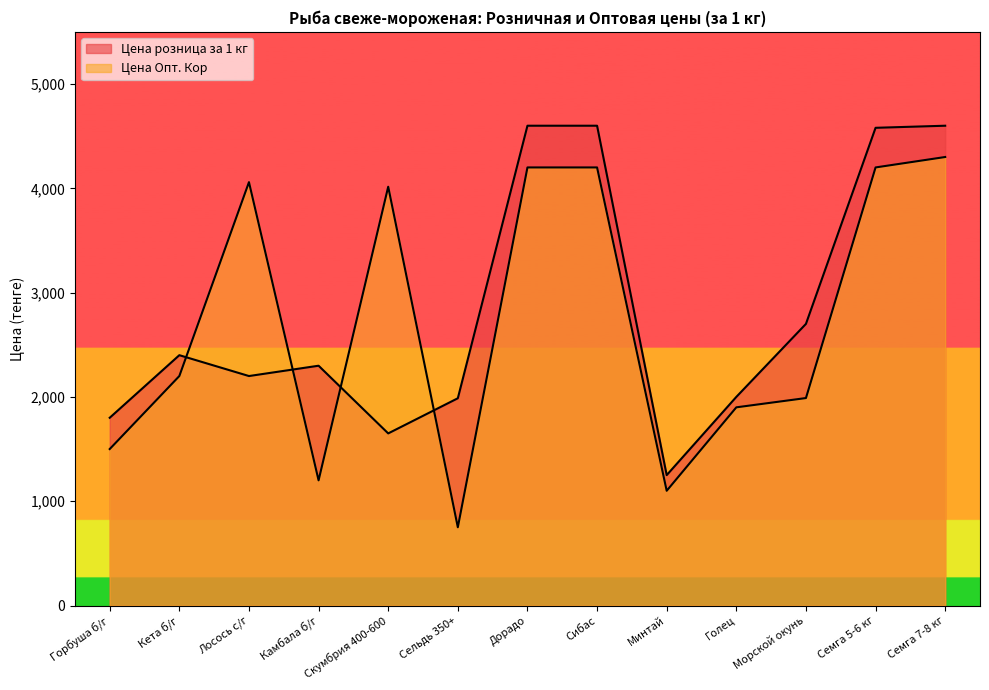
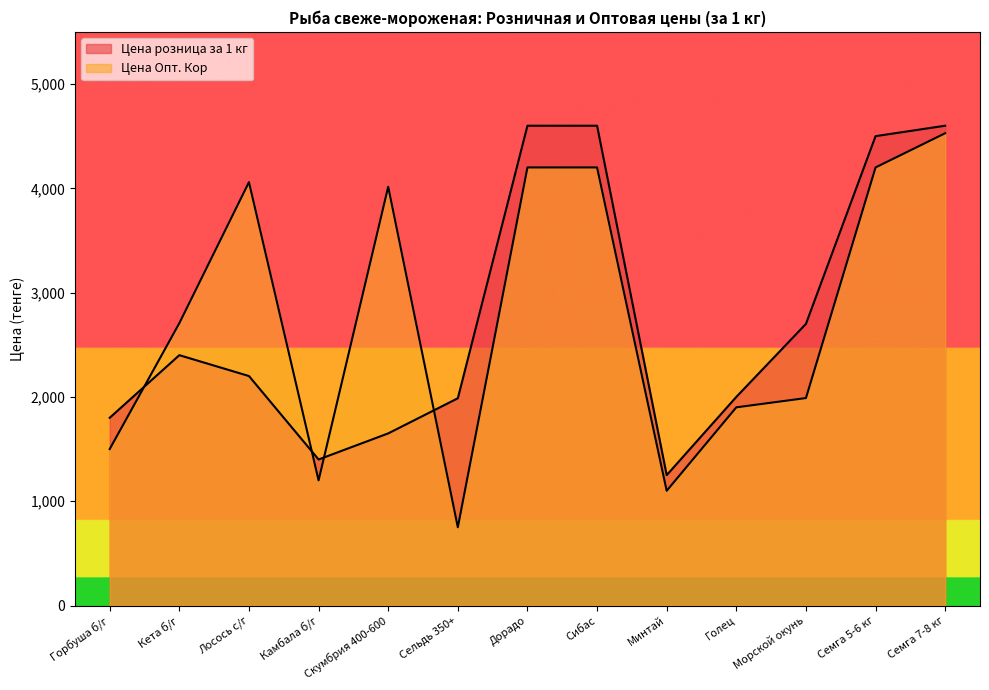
  {
    "Цена розница за 1 кг": {
      "Горбуша б/г": "1,800",
      "Кета б/г": "2,400",
      "Лосось с/г": "2,200",
-     "Камбала б/г": "2,300",
+     "Камбала б/г": "1,400",
      "Скумбрия 400-600": "1,650",
      "Сельдь 350+": "1,990",
      "Дорадо": "4,600",
      "Сибас": "4,600",
      "Минтай": "1,250",
      "Голец": "2,000",
      "Морской окунь": "2,700",
-     "Семга 5-6 кг": "4,580",
+     "Семга 5-6 кг": "4,500",
      "Семга 7-8 кг": "4,600"
    },
    "Цена Опт. Кор": {
      "Горбуша б/г": "1,500",
-     "Кета б/г": "2,200",
+     "Кета б/г": "2,710",
      "Лосось с/г": "4,060",
      "Камбала б/г": "1,200",
      "Скумбрия 400-600": "4,020",
      "Сельдь 350+": "750",
      "Дорадо": "4,200",
      "Сибас": "4,200",
      "Минтай": "1,100",
      "Голец": "1,900",
      "Морской окунь": "1,990",
      "Семга 5-6 кг": "4,200",
-     "Семга 7-8 кг": "4,300"
+     "Семга 7-8 кг": "4,530"
    }
  }
